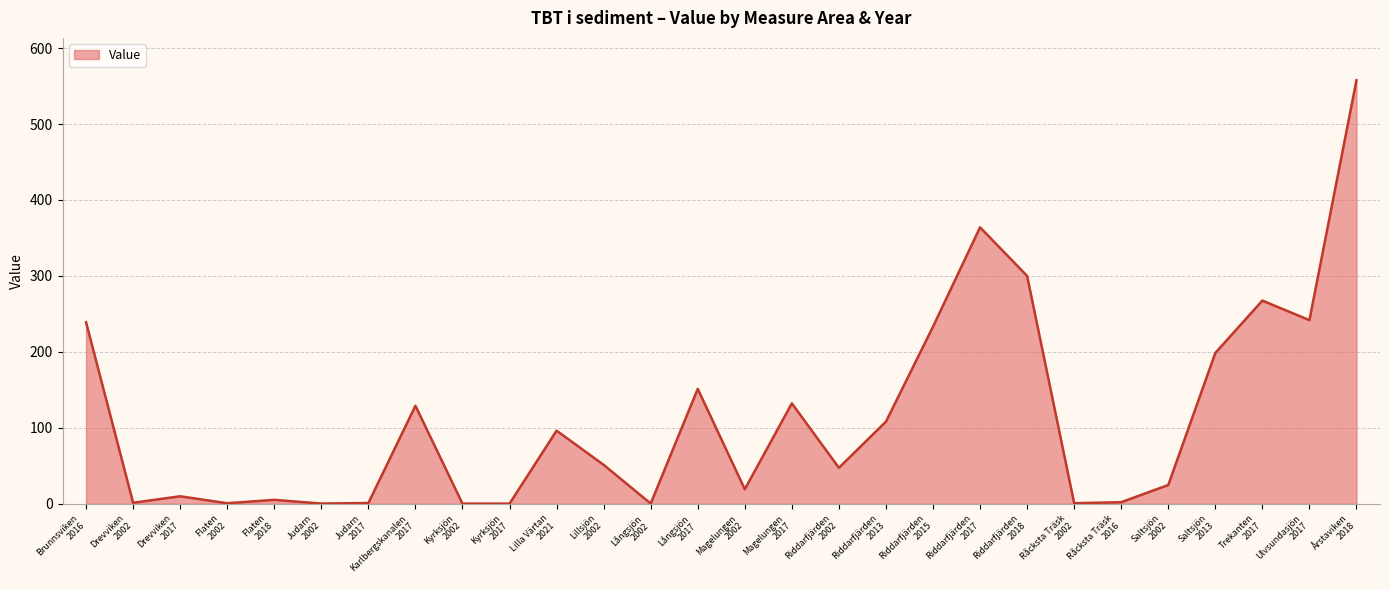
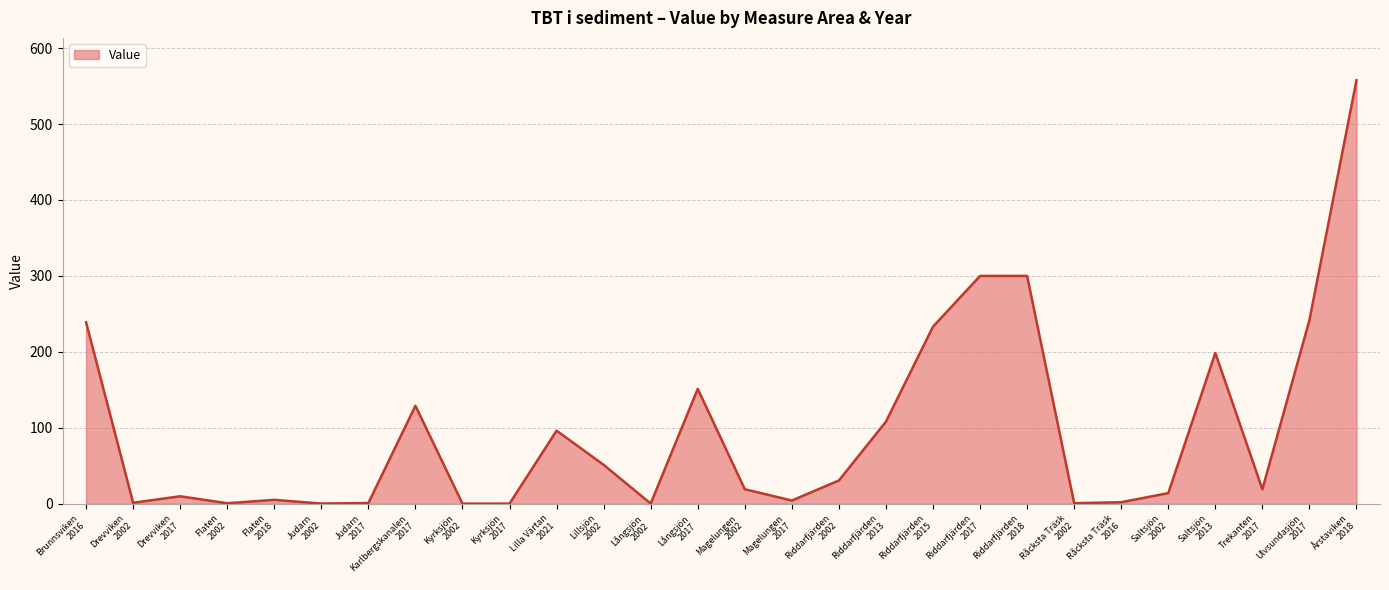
  {
    "Brunnsviken 2016": 240,
    "Drevviken 2002": 0,
    "Drevviken 2017": 10,
    "Flaten 2002": 0,
    "Flaten 2018": 10,
    "Judarn 2002": 0,
    "Judarn 2017": 0,
    "Karlbergskanalen 2017": 130,
    "Kyrksjön 2002": 0,
    "Kyrksjön 2017": 0,
    "Lilla Värtan 2021": 100,
    "Lillsjön 2002": 50,
    "Långsjön 2002": 0,
    "Långsjön 2017": 150,
    "Magelungen 2002": 20,
-   "Magelungen 2017": 130,
-   "Riddarfjärden 2002": 50,
+   "Magelungen 2017": 0,
+   "Riddarfjärden 2002": 30,
    "Riddarfjärden 2013": 110,
    "Riddarfjärden 2015": 230,
-   "Riddarfjärden 2017": 360,
+   "Riddarfjärden 2017": 300,
    "Riddarfjärden 2018": 300,
    "Råcksta Träsk 2002": 0,
    "Råcksta Träsk 2016": 0,
-   "Saltsjön 2002": 20,
+   "Saltsjön 2002": 10,
    "Saltsjön 2013": 200,
-   "Trekanten 2017": 270,
+   "Trekanten 2017": 20,
    "Ulvsundasjön 2017": 240,
    "Årstaviken 2018": 560
  }
